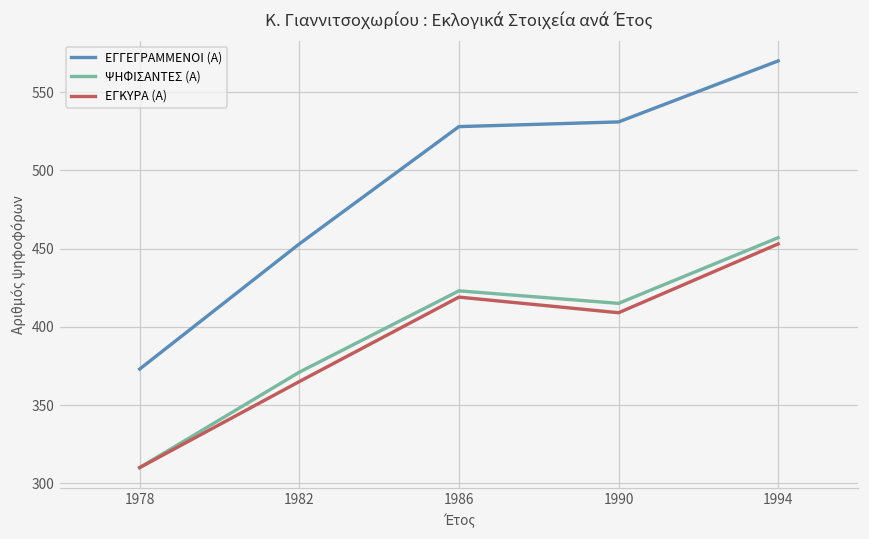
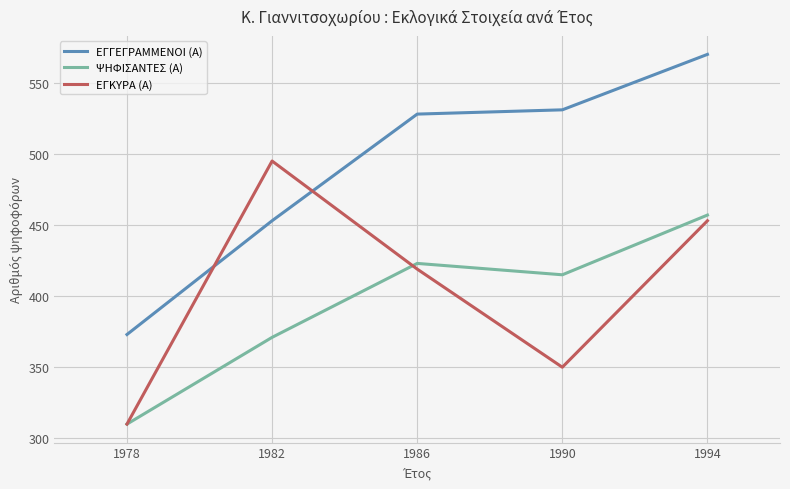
  {
    "ΕΓΚΥΡΑ (Α)": {
-     "1982": 365,
+     "1982": 495,
      "1986": 419,
-     "1990": 409,
+     "1990": 350,
      "1994": 453
    }
  }
